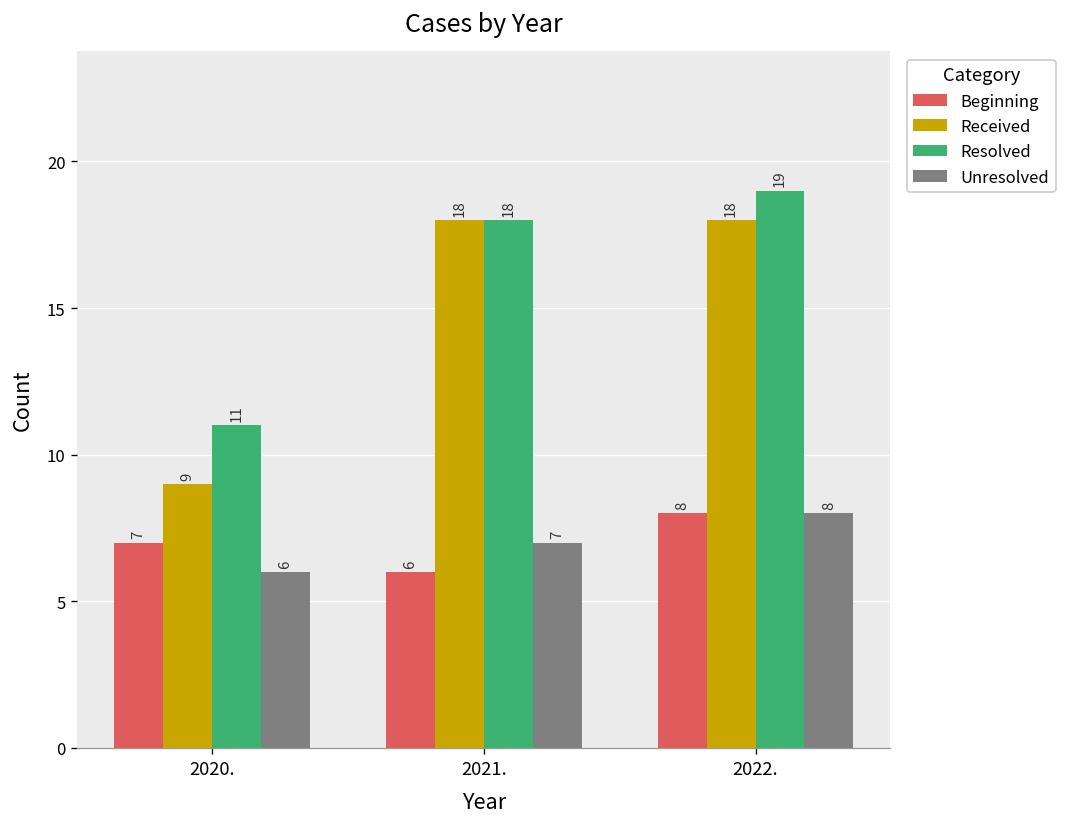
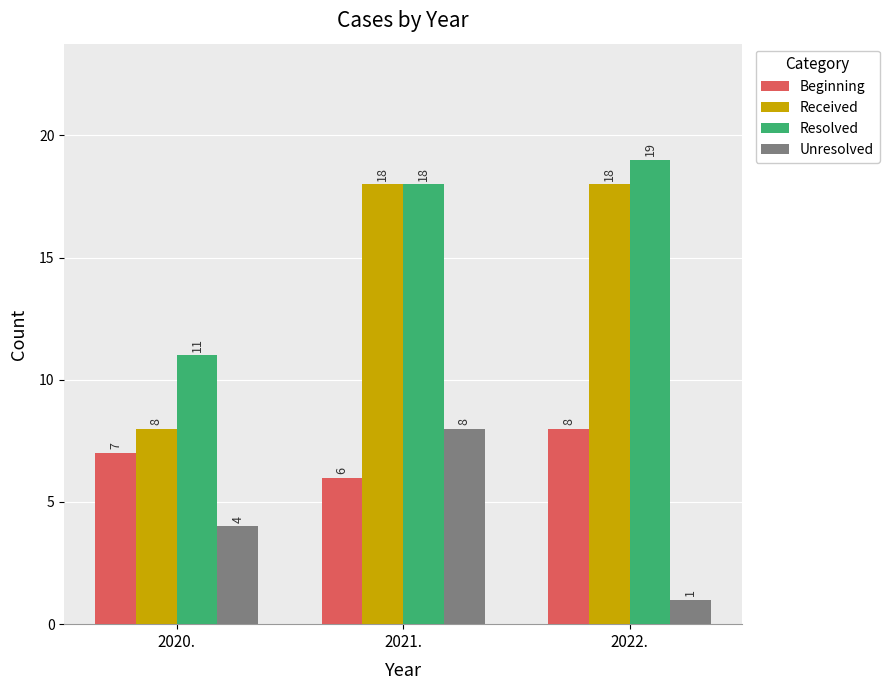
  {
    "Beginning": {
      "2020.": 7,
      "2021.": 6,
      "2022.": 8
    },
    "Received": {
-     "2020.": 9,
+     "2020.": 8,
      "2021.": 18,
      "2022.": 18
    },
    "Resolved": {
      "2020.": 11,
      "2021.": 18,
      "2022.": 19
    },
    "Unresolved": {
-     "2020.": 6,
-     "2021.": 7,
-     "2022.": 8
+     "2020.": 4,
+     "2021.": 8,
+     "2022.": 1
    }
  }
